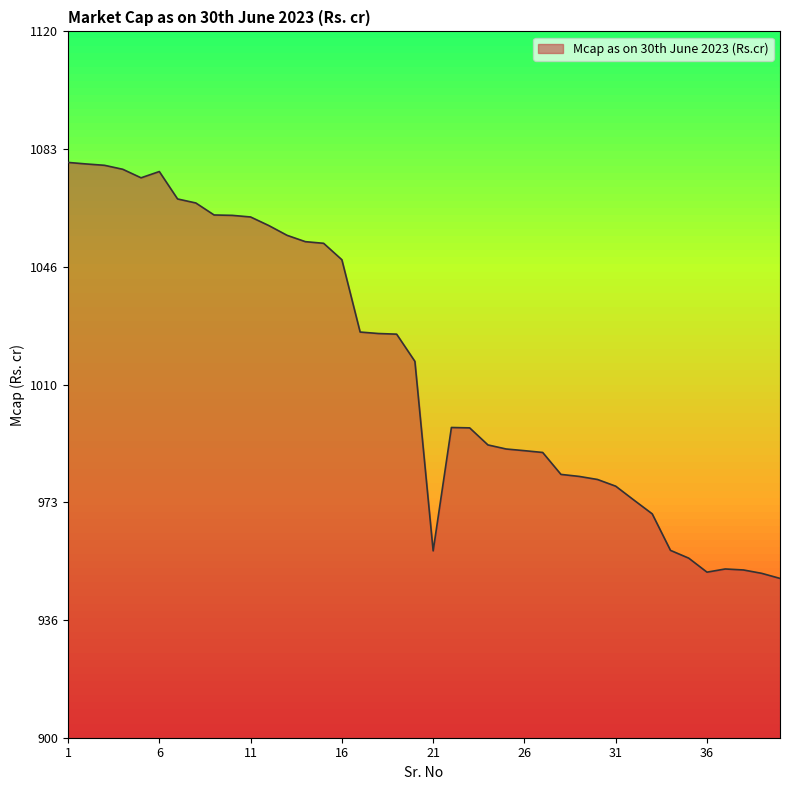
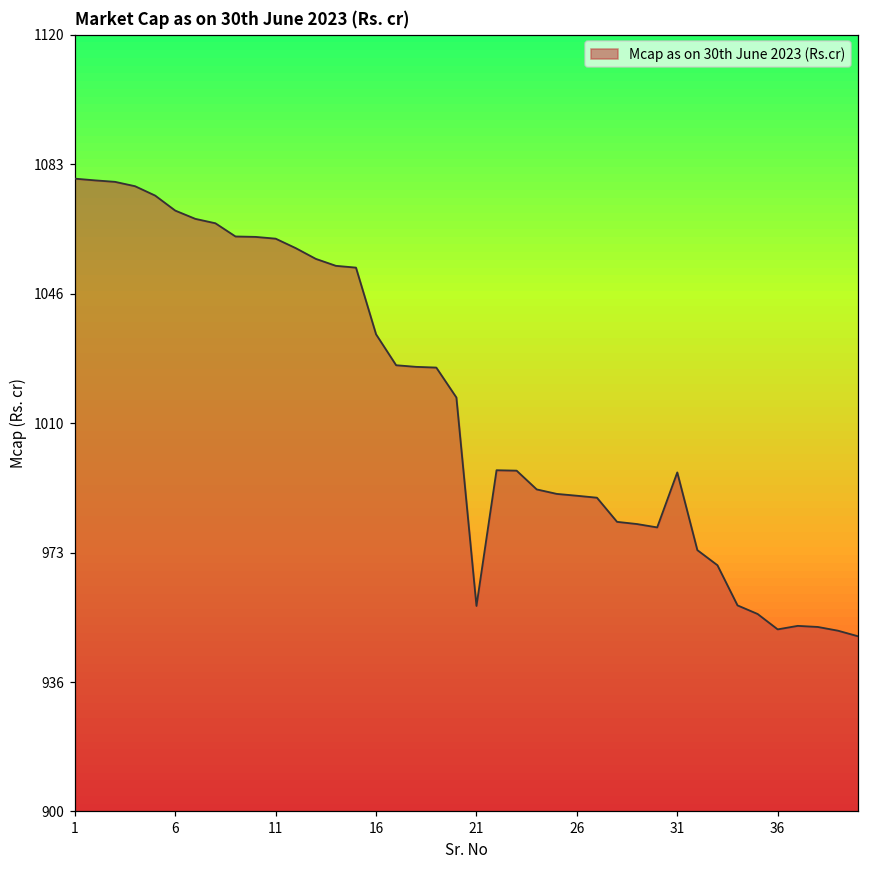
  {
    "1": 1079,
-   "6": 1076,
+   "6": 1070,
    "11": 1062,
-   "16": 1049,
+   "16": 1035,
    "21": 958,
    "26": 989,
-   "31": 978,
+   "31": 996,
    "36": 952
  }
